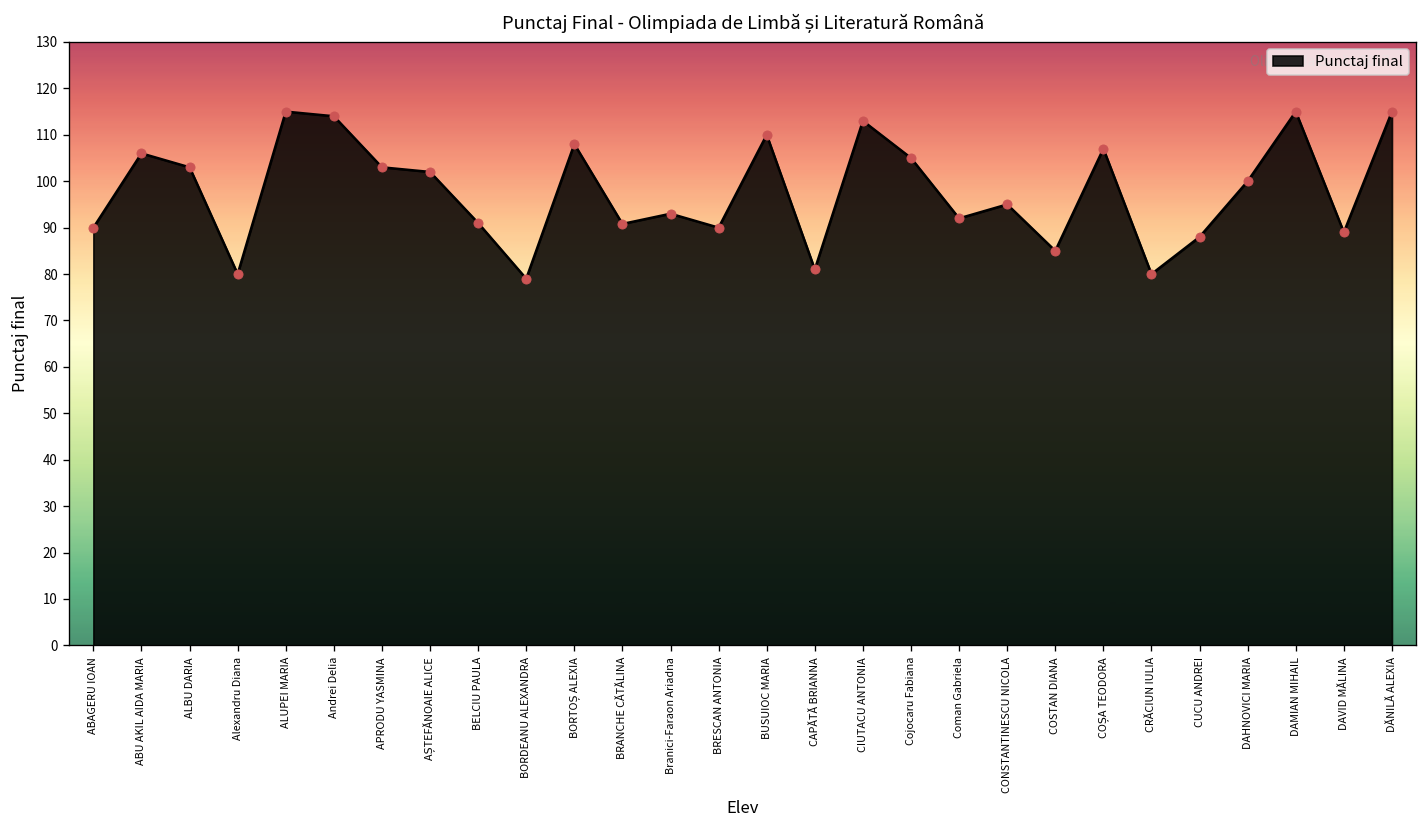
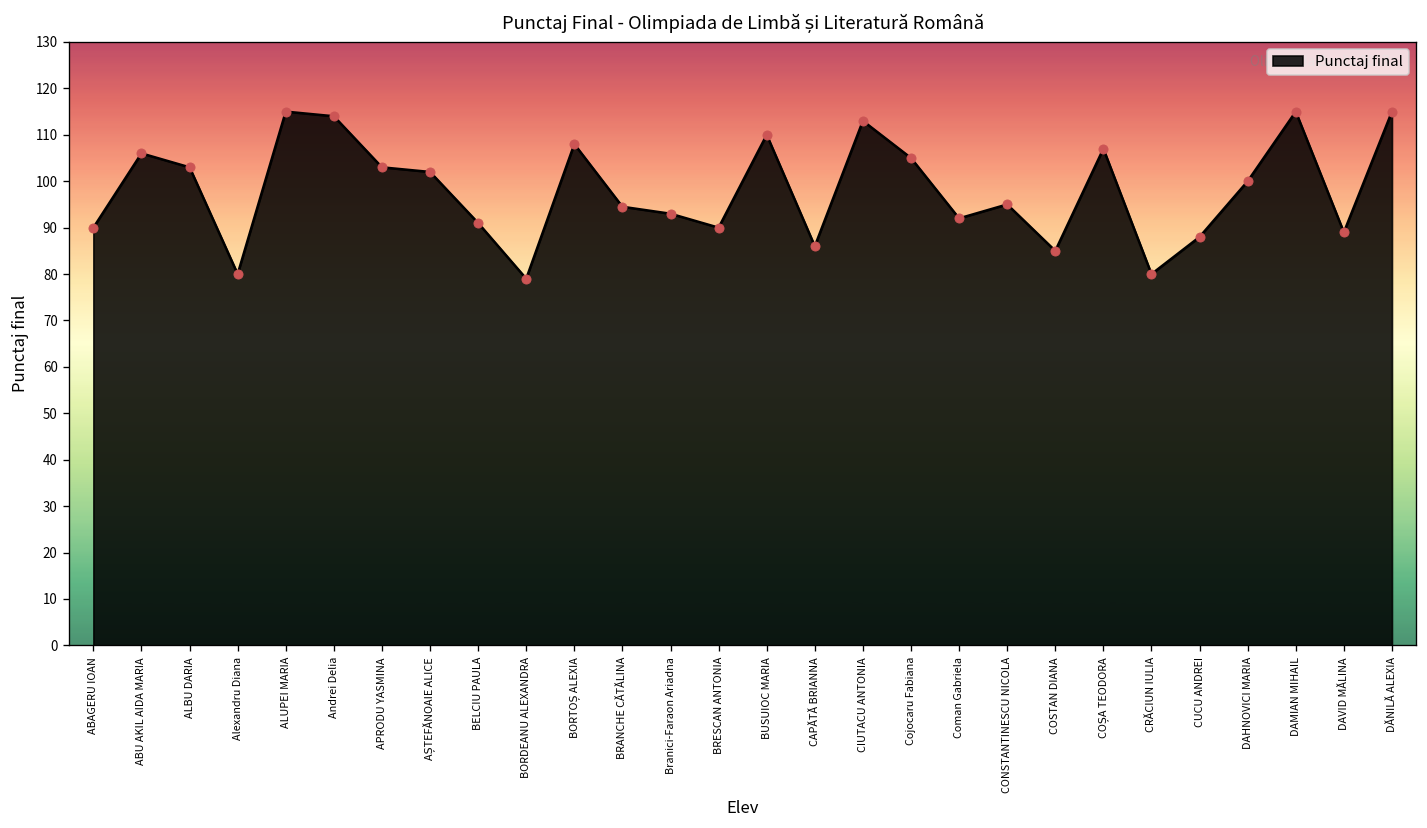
  {
    "ABAGERU IOAN": 90,
    "ABU AKIL AIDA MARIA": 106,
    "ALBU DARIA": 103,
    "Alexandru Diana": 80,
    "ALUPEI MARIA": 115,
    "Andrei Delia": 114,
    "APRODU YASMINA": 103,
    "AȘTEFĂNOAIE ALICE": 102,
    "BELCIU PAULA": 91,
    "BORDEANU ALEXANDRA": 79,
    "BORTOȘ ALEXIA": 108,
-   "BRANCHE CĂTĂLINA": 91,
+   "BRANCHE CĂTĂLINA": 95,
    "Branici-Faraon Ariadna": 93,
    "BRESCAN ANTONIA": 90,
    "BUSUIOC MARIA": 110,
-   "CAPĂTĂ BRIANNA": 81,
+   "CAPĂTĂ BRIANNA": 86,
    "CIUTACU ANTONIA": 113,
    "Cojocaru Fabiana": 105,
    "Coman Gabriela": 92,
    "CONSTANTINESCU NICOLA": 95,
    "COSTAN DIANA": 85,
    "COȘA TEODORA": 107,
    "CRĂCIUN IULIA": 80,
    "CUCU ANDREI": 88,
    "DAHNOVICI MARIA": 100,
    "DAMIAN MIHAIL": 115,
    "DAVID MĂLINA": 89,
    "DĂNILĂ ALEXIA": 115
  }
